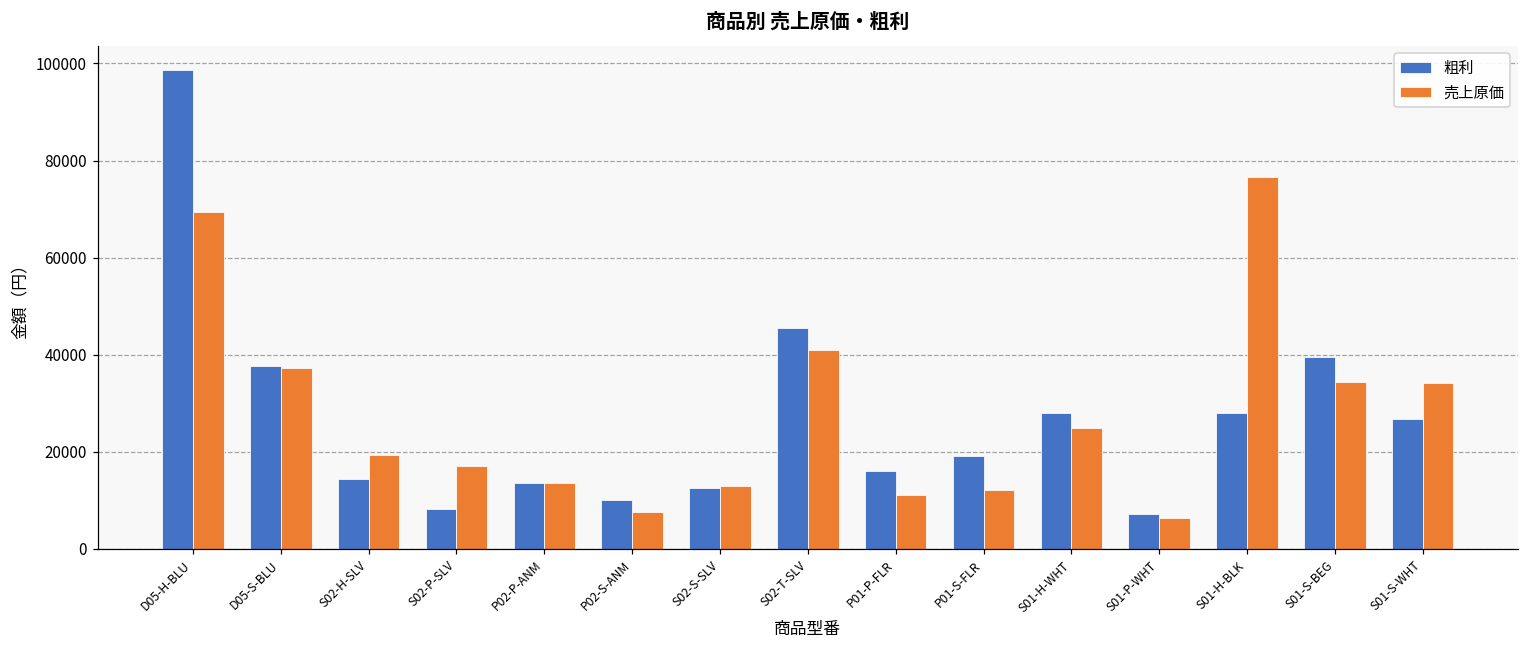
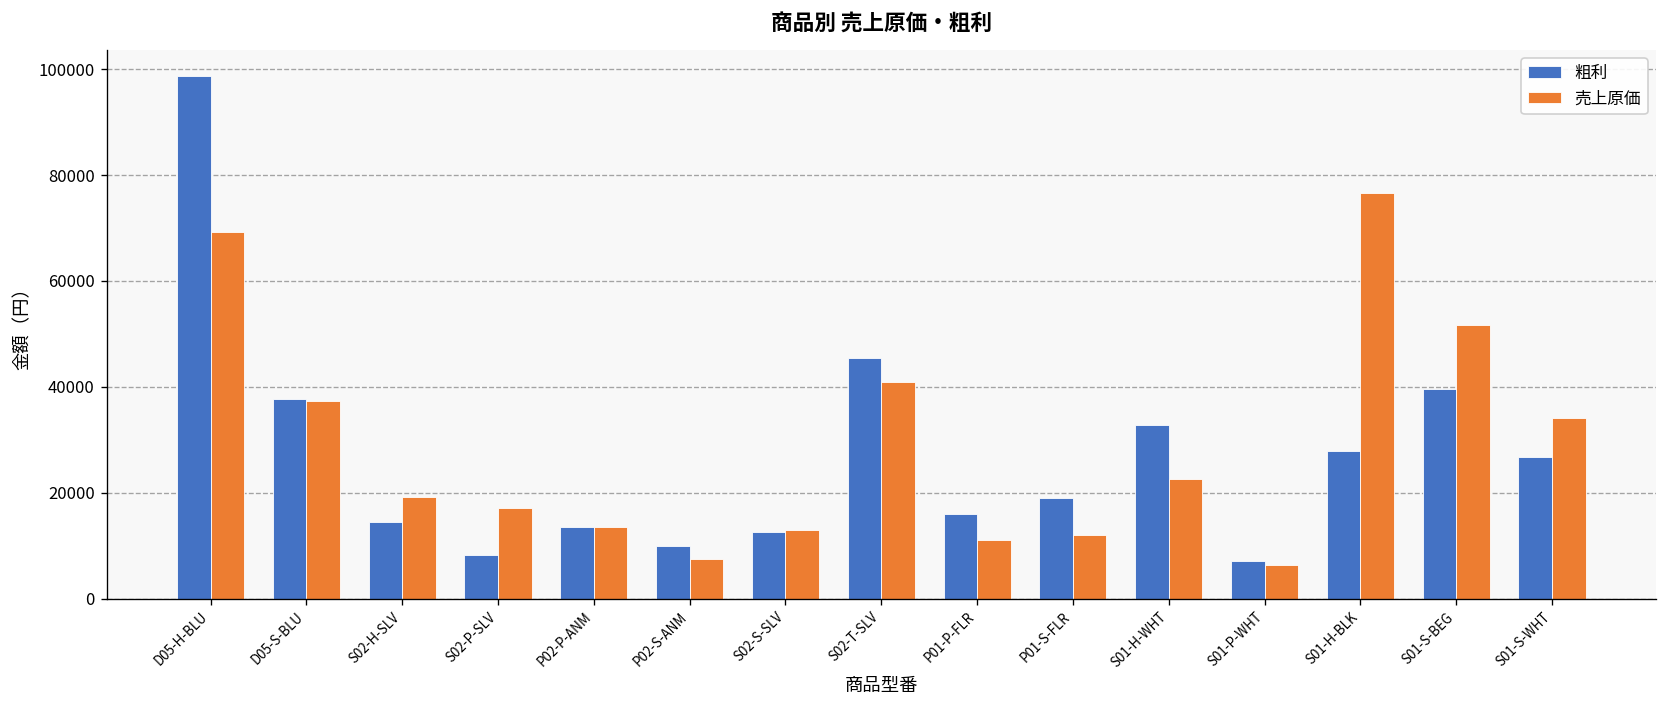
  {
    "粗利": {
      "D05-H-BLU": 99000,
      "D05-S-BLU": 38000,
      "S02-H-SLV": 14000,
      "S02-P-SLV": 8000,
      "P02-P-ANM": 14000,
      "P02-S-ANM": 10000,
      "S02-S-SLV": 13000,
      "S02-T-SLV": 45000,
      "P01-P-FLR": 16000,
      "P01-S-FLR": 19000,
-     "S01-H-WHT": 28000,
+     "S01-H-WHT": 33000,
      "S01-P-WHT": 7000,
      "S01-H-BLK": 28000,
      "S01-S-BEG": 40000,
      "S01-S-WHT": 27000
    },
    "売上原価": {
      "D05-H-BLU": 69000,
      "D05-S-BLU": 37000,
      "S02-H-SLV": 19000,
      "S02-P-SLV": 17000,
      "P02-P-ANM": 14000,
      "P02-S-ANM": 8000,
      "S02-S-SLV": 13000,
      "S02-T-SLV": 41000,
      "P01-P-FLR": 11000,
      "P01-S-FLR": 12000,
-     "S01-H-WHT": 25000,
+     "S01-H-WHT": 23000,
      "S01-P-WHT": 6000,
      "S01-H-BLK": 77000,
-     "S01-S-BEG": 34000,
+     "S01-S-BEG": 52000,
      "S01-S-WHT": 34000
    }
  }
